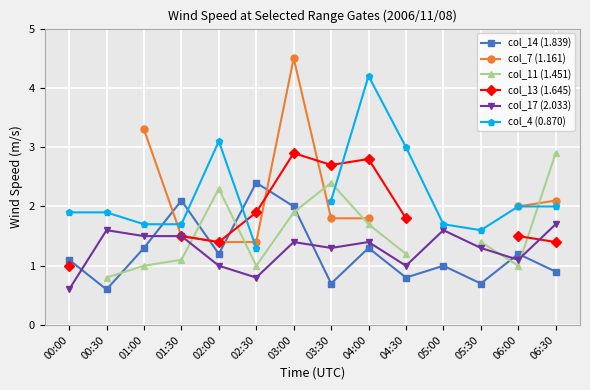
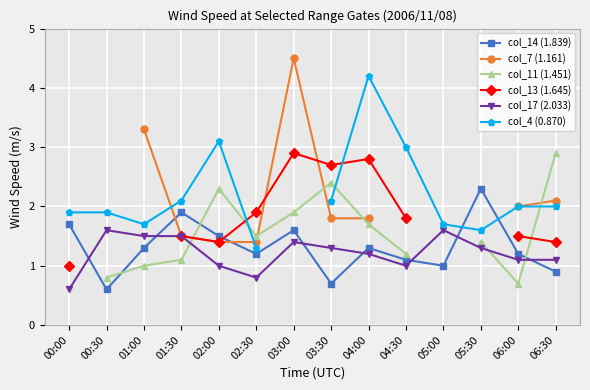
  {
    "col_14 (1.839)": {
-     "00:00": 1.1,
+     "00:00": 1.7,
      "00:30": 0.6,
      "01:00": 1.3,
-     "01:30": 2.1,
-     "02:00": 1.2,
-     "02:30": 2.4,
-     "03:00": 2.0,
+     "01:30": 1.9,
+     "02:00": 1.5,
+     "02:30": 1.2,
+     "03:00": 1.6,
      "03:30": 0.7,
      "04:00": 1.3,
-     "04:30": 0.8,
+     "04:30": 1.1,
      "05:00": 1.0,
-     "05:30": 0.7,
+     "05:30": 2.3,
      "06:00": 1.2,
      "06:30": 0.9
    },
    "col_7 (1.161)": {
      "01:00": 3.3,
      "02:30": 1.4,
      "03:00": 4.5,
      "03:30": 1.8,
      "04:00": 1.8,
      "06:30": 2.1
    },
    "col_11 (1.451)": {
      "00:30": 0.8,
      "01:00": 1.0,
      "01:30": 1.1,
      "02:00": 2.3,
-     "02:30": 1.0,
+     "02:30": 1.5,
      "03:00": 1.9,
      "03:30": 2.4,
      "04:00": 1.7,
      "04:30": 1.2,
      "05:30": 1.4,
-     "06:00": 1.0,
+     "06:00": 0.7,
      "06:30": 2.9
    },
    "col_13 (1.645)": {
      "00:00": 1.0,
      "02:30": 1.9,
      "03:00": 2.9,
      "03:30": 2.7,
      "04:00": 2.8,
      "04:30": 1.8,
      "06:00": 1.5,
      "06:30": 1.4
    },
    "col_17 (2.033)": {
      "00:00": 0.6,
      "00:30": 1.6,
      "01:00": 1.5,
      "02:00": 1.0,
      "02:30": 0.8,
      "03:00": 1.4,
      "03:30": 1.3,
-     "04:00": 1.4,
+     "04:00": 1.2,
      "04:30": 1.0,
      "05:00": 1.6,
      "05:30": 1.3,
      "06:00": 1.1,
-     "06:30": 1.7
+     "06:30": 1.1
    },
    "col_4 (0.870)": {
      "00:00": 1.9,
      "00:30": 1.9,
      "01:00": 1.7,
-     "01:30": 1.7,
+     "01:30": 2.1,
      "02:00": 3.1,
      "02:30": 1.3,
      "03:30": 2.1,
      "04:00": 4.2,
      "04:30": 3.0,
      "05:00": 1.7,
      "05:30": 1.6,
      "06:30": 2.0
    }
  }
